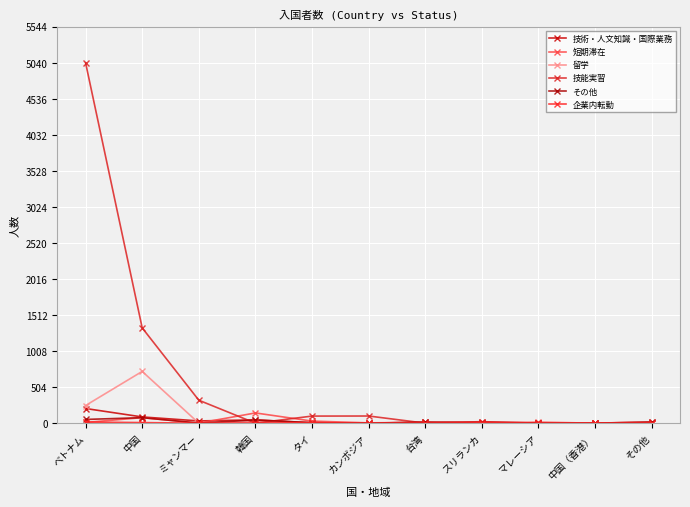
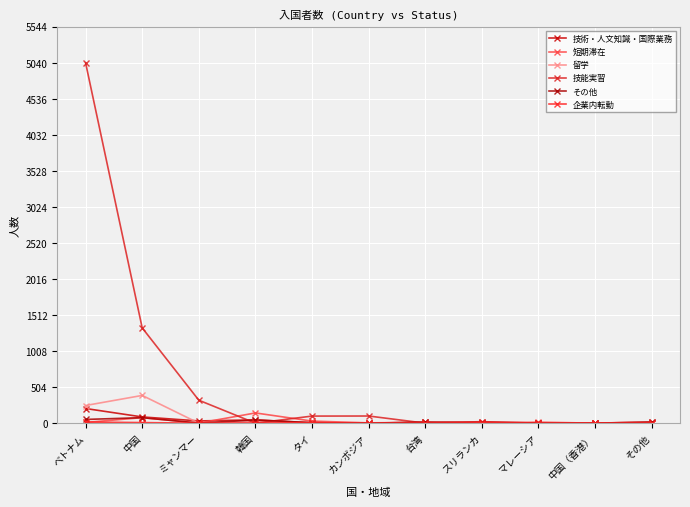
  {
    "留学": {
      "ベトナム": 200,
-     "中国": 700
+     "中国": 400
    }
  }
